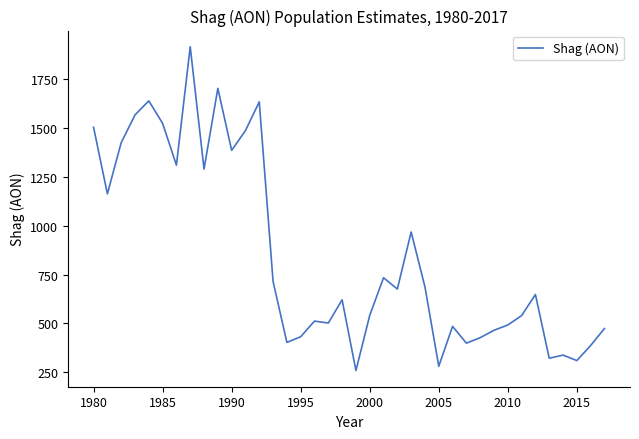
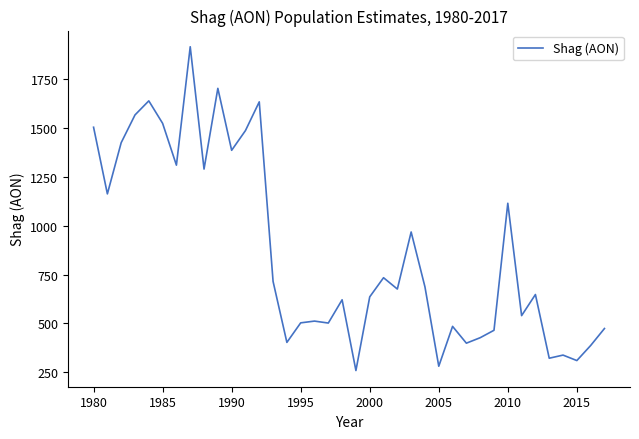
  {
    "1980": 1500,
    "1985": 1520,
    "1990": 1390,
-   "1995": 430,
-   "2000": 540,
+   "1995": 500,
+   "2000": 640,
    "2005": 280,
-   "2010": 490,
+   "2010": 1120,
    "2015": 310
  }
